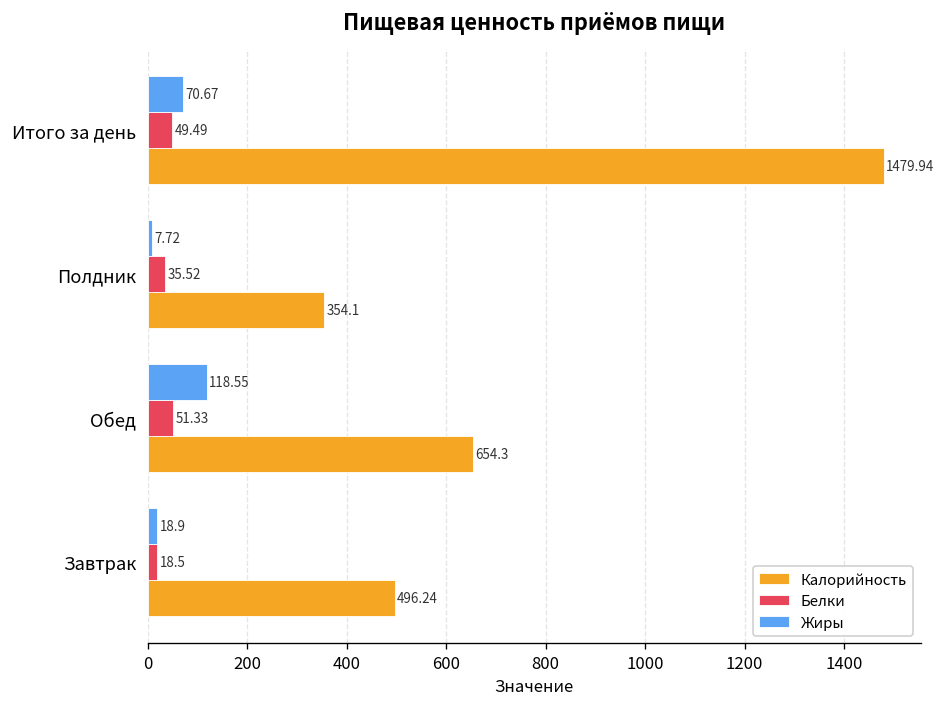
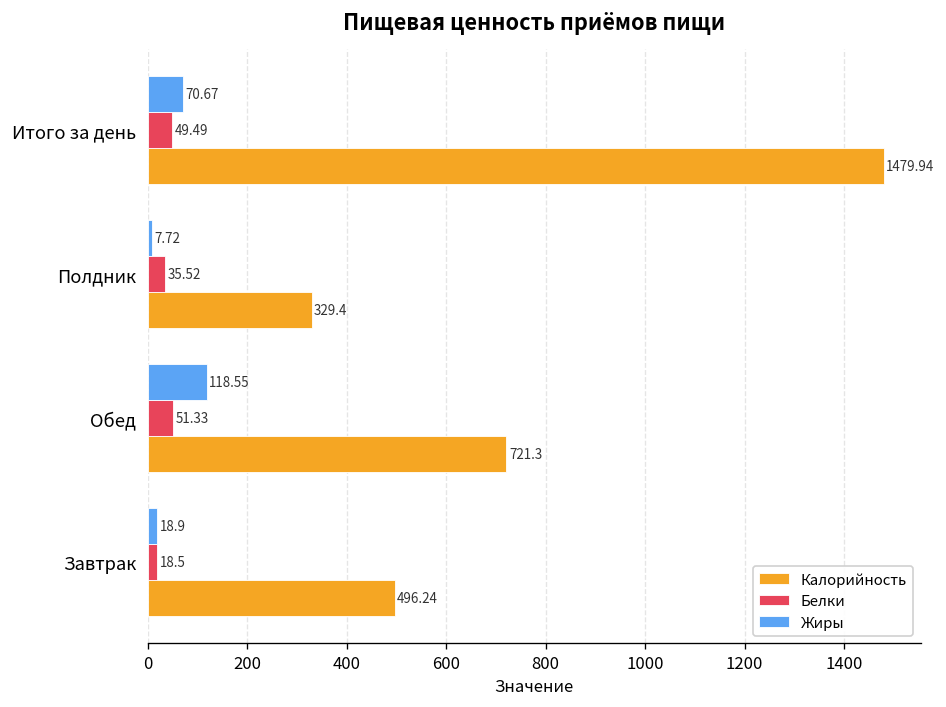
  {
    "Калорийность": {
      "Итого за день": 1479.94,
-     "Полдник": 354.1,
-     "Обед": 654.3,
+     "Полдник": 329.4,
+     "Обед": 721.3,
      "Завтрак": 496.24
    },
    "Белки": {
      "Итого за день": 49.49,
      "Полдник": 35.52,
      "Обед": 51.33,
      "Завтрак": 18.5
    },
    "Жиры": {
      "Итого за день": 70.67,
      "Полдник": 7.72,
      "Обед": 118.55,
      "Завтрак": 18.9
    }
  }
